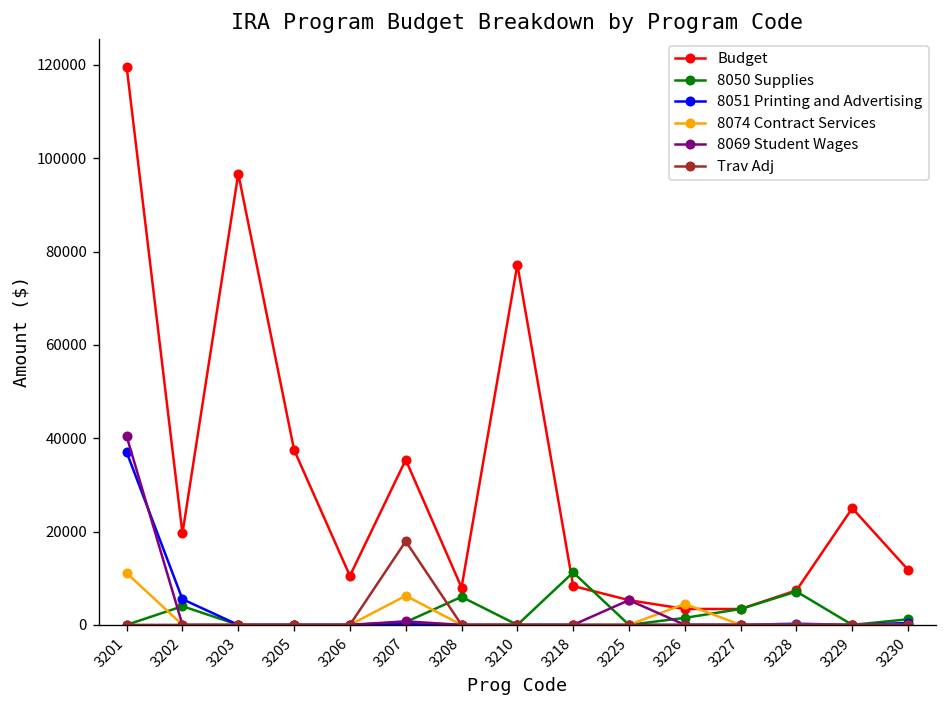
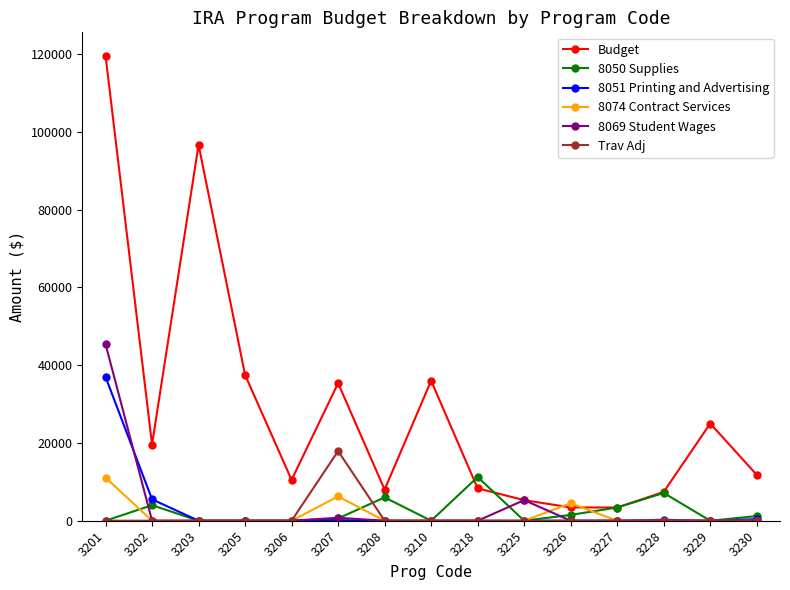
  {
    "Budget": {
      "3201": 120000,
      "3202": 20000,
      "3203": 97000,
      "3205": 38000,
      "3206": 11000,
      "3207": 35000,
      "3208": 8000,
-     "3210": 77000,
+     "3210": 36000,
      "3218": 8000,
      "3226": 3000,
      "3229": 25000,
      "3230": 12000
    },
    "8050 Supplies": {
      "3202": 4000,
      "3208": 6000,
      "3218": 11000,
      "3226": 2000,
      "3230": 1000
    },
    "8051 Printing and Advertising": {
      "3201": 37000,
      "3202": 6000
    },
    "8074 Contract Services": {
      "3201": 11000,
      "3207": 6000,
      "3226": 5000
    },
    "8069 Student Wages": {
-     "3201": 40000
+     "3201": 45000
    },
    "Trav Adj": {
      "3207": 18000
    }
  }
